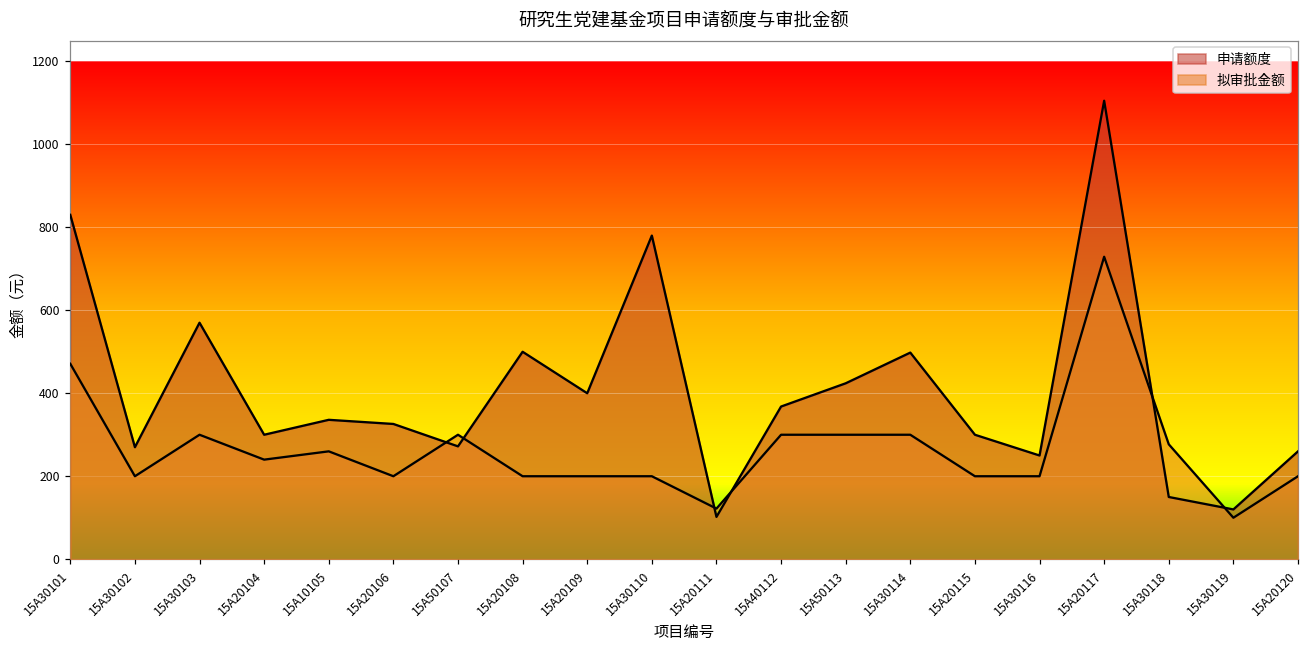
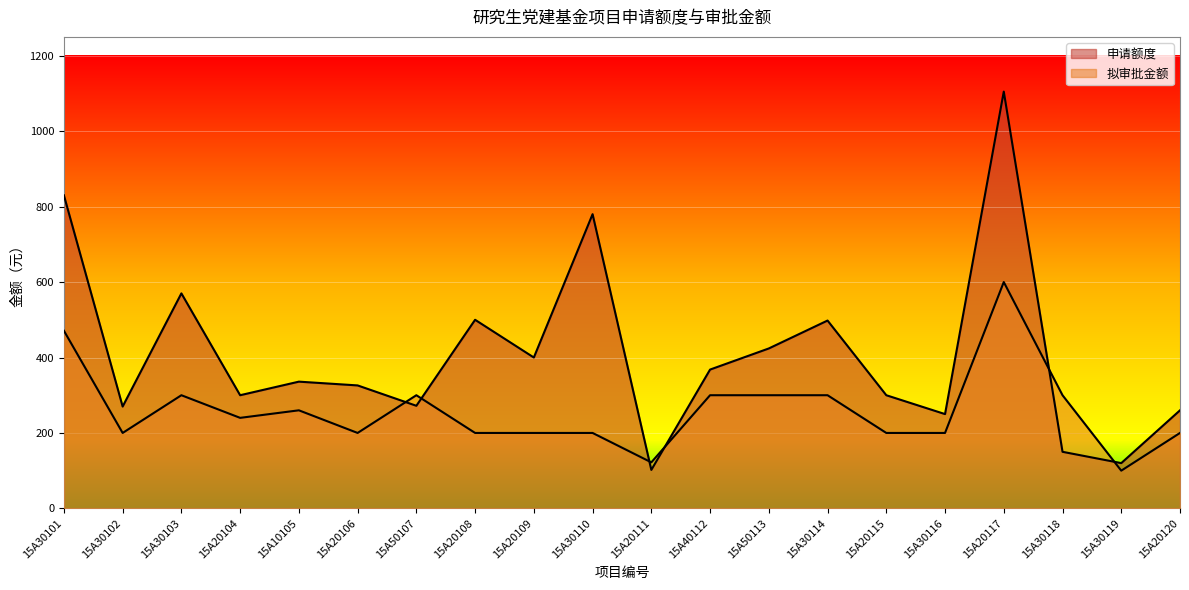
  {
    "申请额度": {
      "15A30101": 830,
      "15A30102": 270,
      "15A30103": 570,
      "15A20104": 300,
      "15A10105": 340,
      "15A20106": 330,
      "15A50107": 270,
      "15A20108": 500,
      "15A20109": 400,
      "15A30110": 780,
      "15A20111": 100,
      "15A40112": 370,
      "15A50113": 420,
      "15A30114": 500,
      "15A20115": 300,
      "15A30116": 250,
      "15A20117": 1110,
      "15A30118": 150,
      "15A30119": 120,
      "15A20120": 260
    },
    "拟审批金额": {
      "15A30101": 470,
      "15A30102": 200,
      "15A30103": 300,
      "15A20104": 240,
      "15A10105": 260,
      "15A20106": 200,
      "15A50107": 300,
      "15A20108": 200,
      "15A20109": 200,
      "15A30110": 200,
      "15A20111": 120,
      "15A40112": 300,
      "15A50113": 300,
      "15A30114": 300,
      "15A20115": 200,
      "15A30116": 200,
-     "15A20117": 730,
-     "15A30118": 280,
+     "15A20117": 600,
+     "15A30118": 300,
      "15A30119": 100,
      "15A20120": 200
    }
  }
